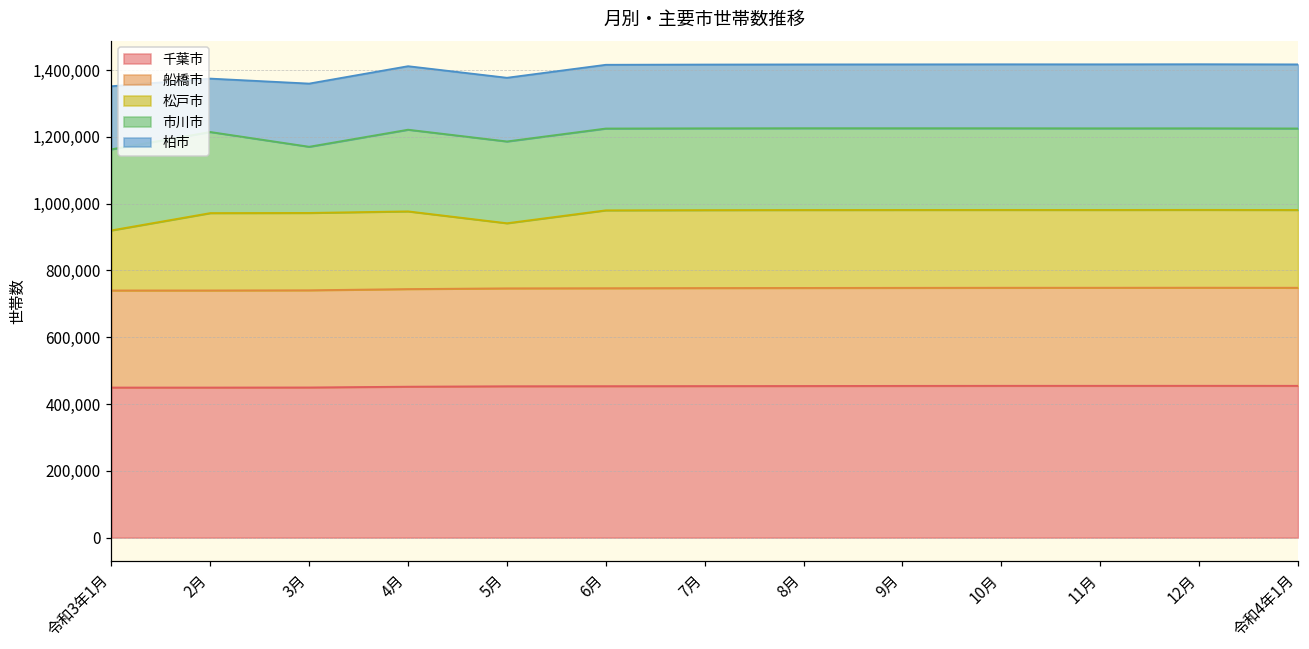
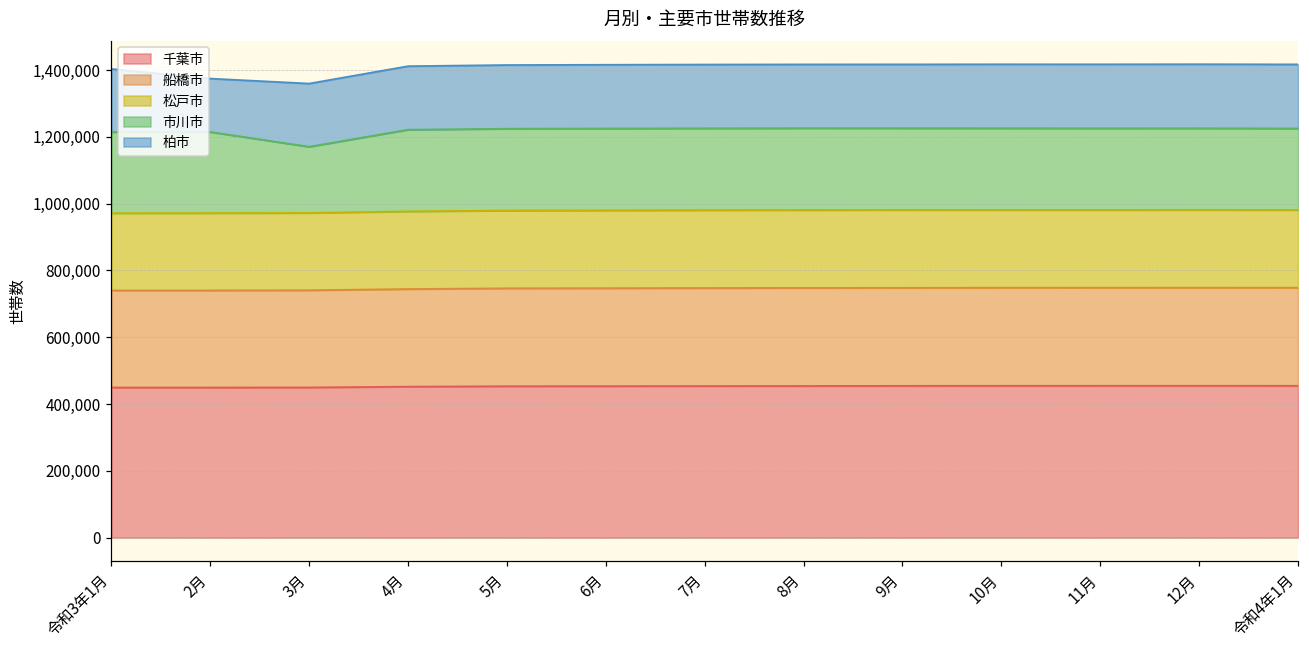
  {
    "松戸市": {
-     "令和3年1月": "180,000",
+     "令和3年1月": "230,000",
      "2月": "230,000",
      "3月": "230,000",
      "4月": "230,000",
-     "5月": "190,000",
+     "5月": "230,000",
      "6月": "230,000",
      "7月": "230,000",
      "8月": "230,000",
      "9月": "230,000",
      "10月": "230,000",
      "11月": "230,000",
      "12月": "230,000",
      "令和4年1月": "230,000"
    },
    "市川市": {
      "令和3年1月": "240,000",
      "2月": "240,000",
      "3月": "200,000",
      "4月": "240,000",
      "5月": "240,000",
      "6月": "240,000",
      "7月": "240,000",
      "8月": "240,000",
      "9月": "240,000",
      "10月": "240,000",
      "11月": "240,000",
      "12月": "240,000",
      "令和4年1月": "240,000"
    },
    "柏市": {
      "令和3年1月": "190,000",
      "2月": "160,000",
      "3月": "190,000",
      "4月": "190,000",
      "5月": "190,000",
      "6月": "190,000",
      "7月": "190,000",
      "8月": "190,000",
      "9月": "190,000",
      "10月": "190,000",
      "11月": "190,000",
      "12月": "190,000",
      "令和4年1月": "190,000"
    }
  }
